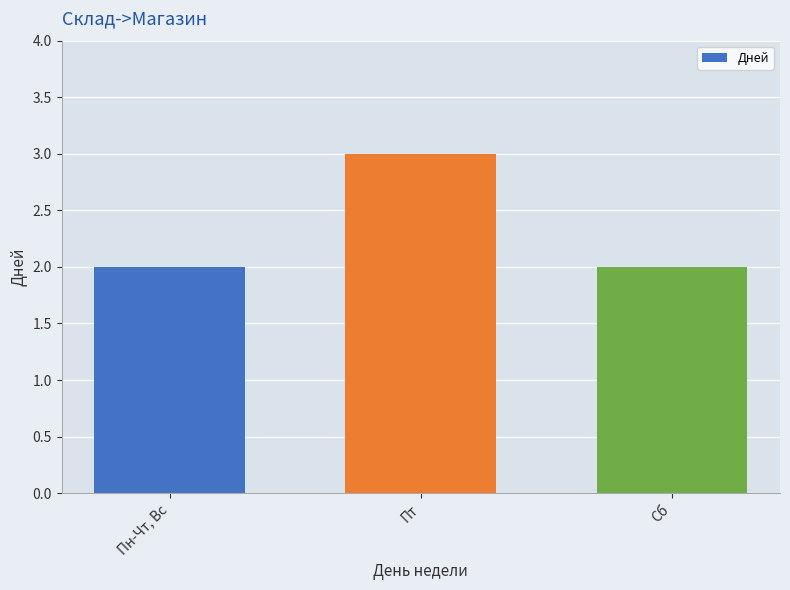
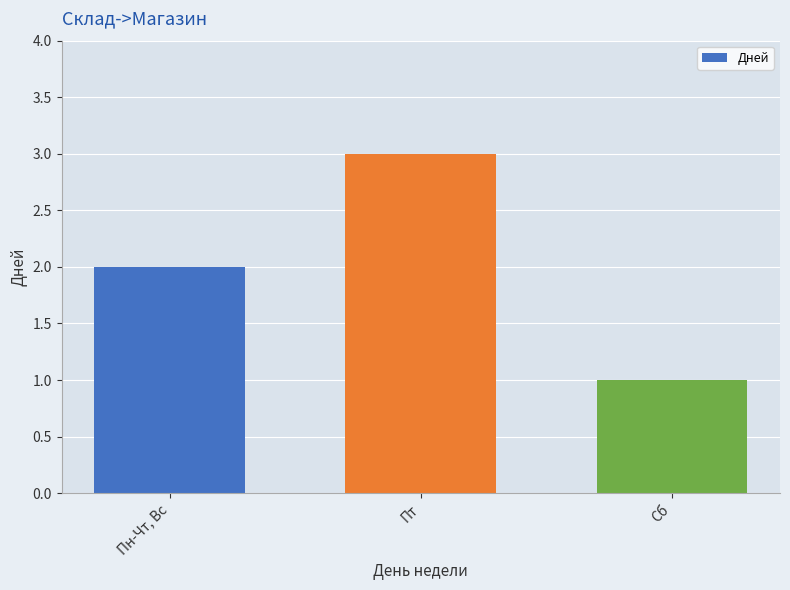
  {
    "Пн-Чт, Вс": 2,
    "Пт": 3,
-   "Сб": 2
+   "Сб": 1
  }
